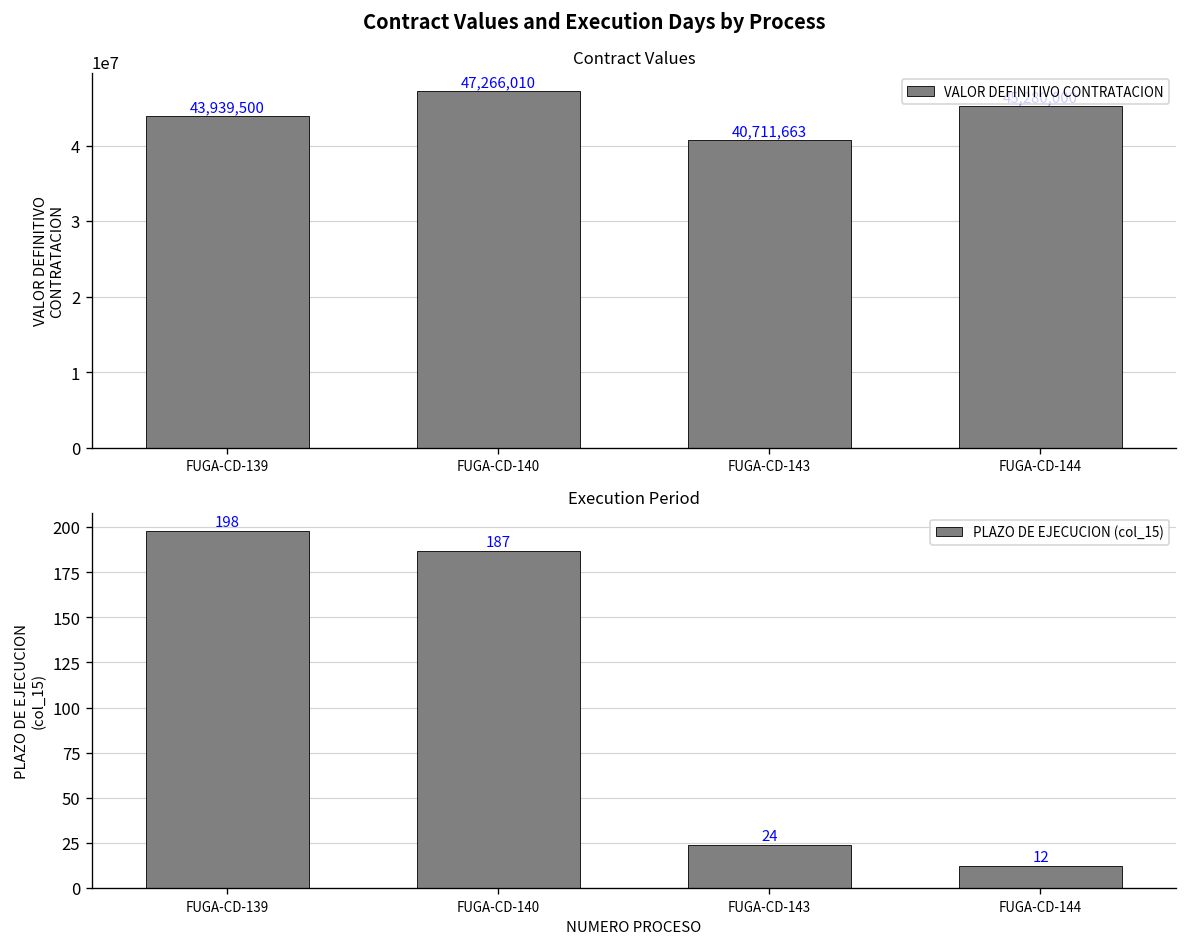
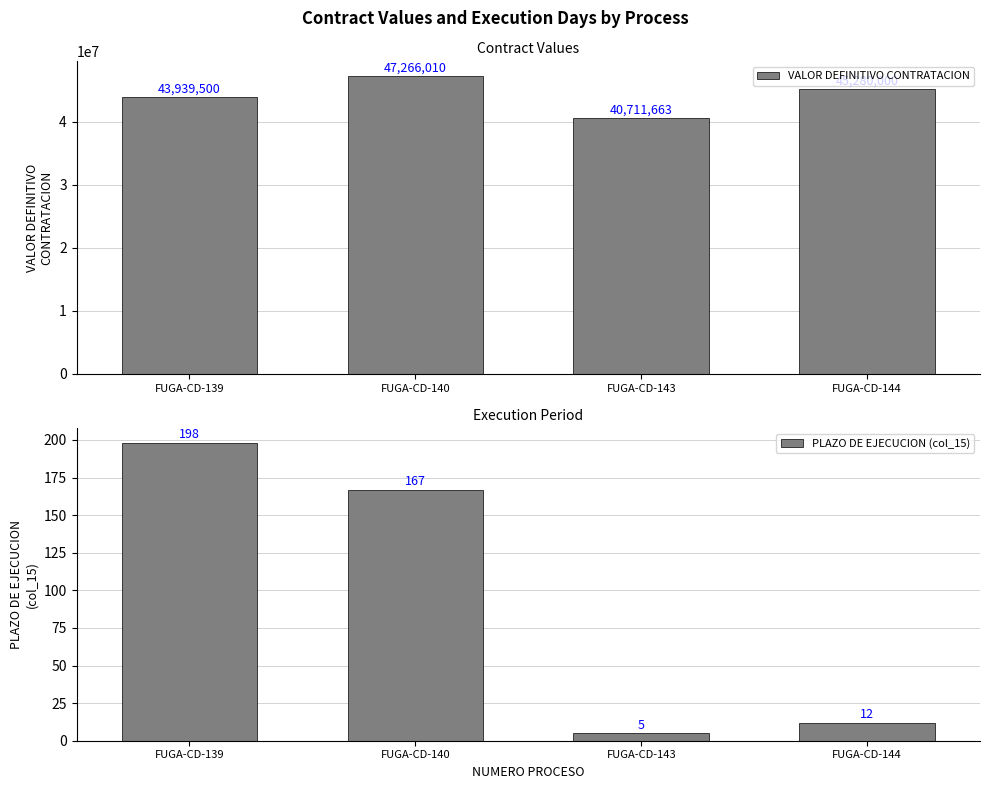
  {
    "Contract Values": {
      "FUGA-CD-139": "43,939,500",
      "FUGA-CD-140": "47,266,010",
      "FUGA-CD-143": "40,711,663"
    },
    "Execution Period": {
      "FUGA-CD-139": "198",
-     "FUGA-CD-140": "187",
-     "FUGA-CD-143": "24",
+     "FUGA-CD-140": "167",
+     "FUGA-CD-143": "5",
      "FUGA-CD-144": "12"
    }
  }
